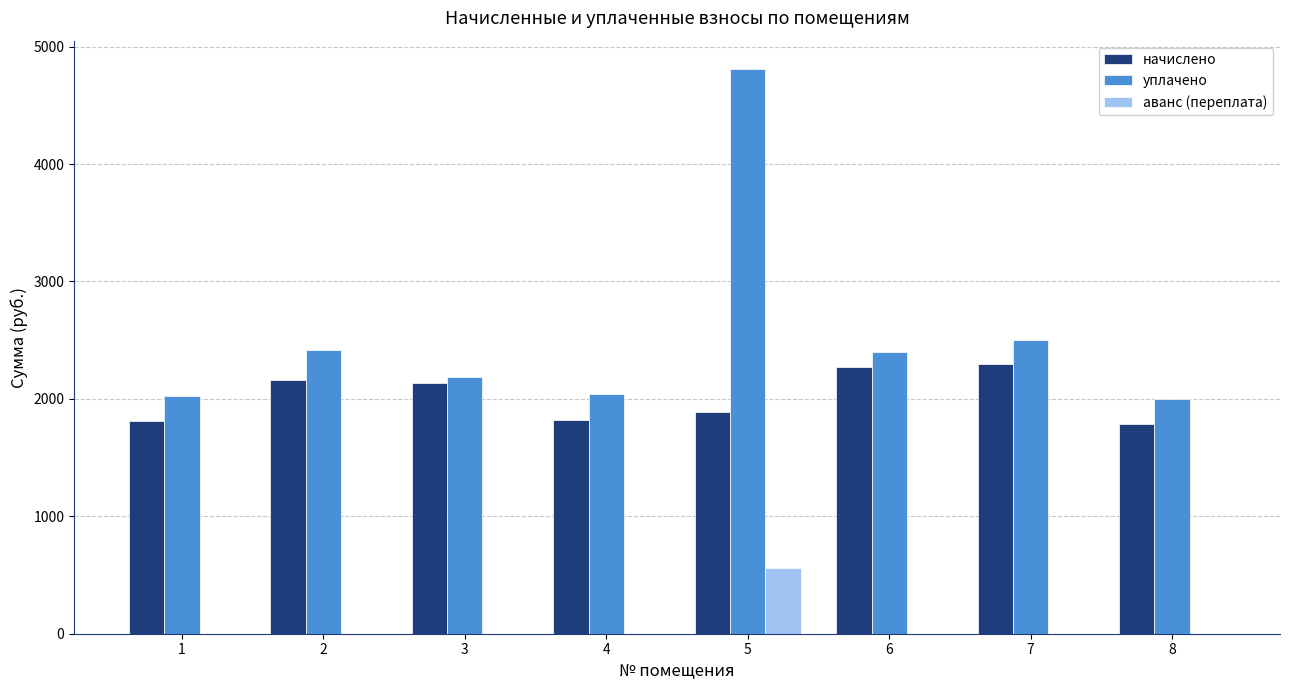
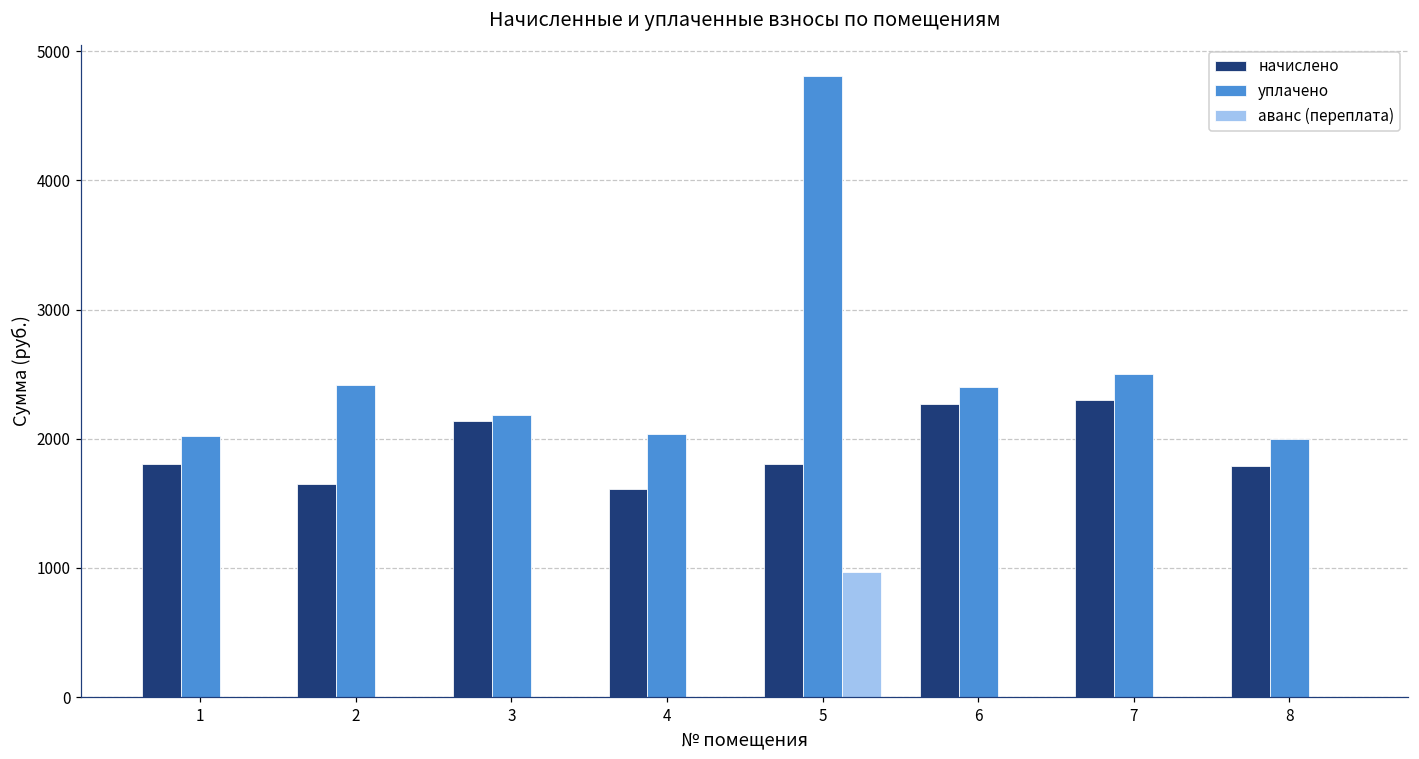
  {
    "начислено": {
      "1": 1810,
-     "2": 2160,
+     "2": 1650,
      "3": 2140,
-     "4": 1820,
-     "5": 1890,
+     "4": 1610,
+     "5": 1810,
      "6": 2270,
      "7": 2300,
      "8": 1790
    },
    "уплачено": {
      "1": 2030,
      "2": 2420,
      "3": 2180,
      "4": 2040,
      "5": 4810,
      "6": 2400,
      "7": 2500,
      "8": 2000
    },
    "аванс (переплата)": {
      "1": 0,
      "2": 0,
      "3": 0,
      "4": 0,
-     "5": 560,
+     "5": 960,
      "6": 0,
      "7": 0,
      "8": 0
    }
  }
